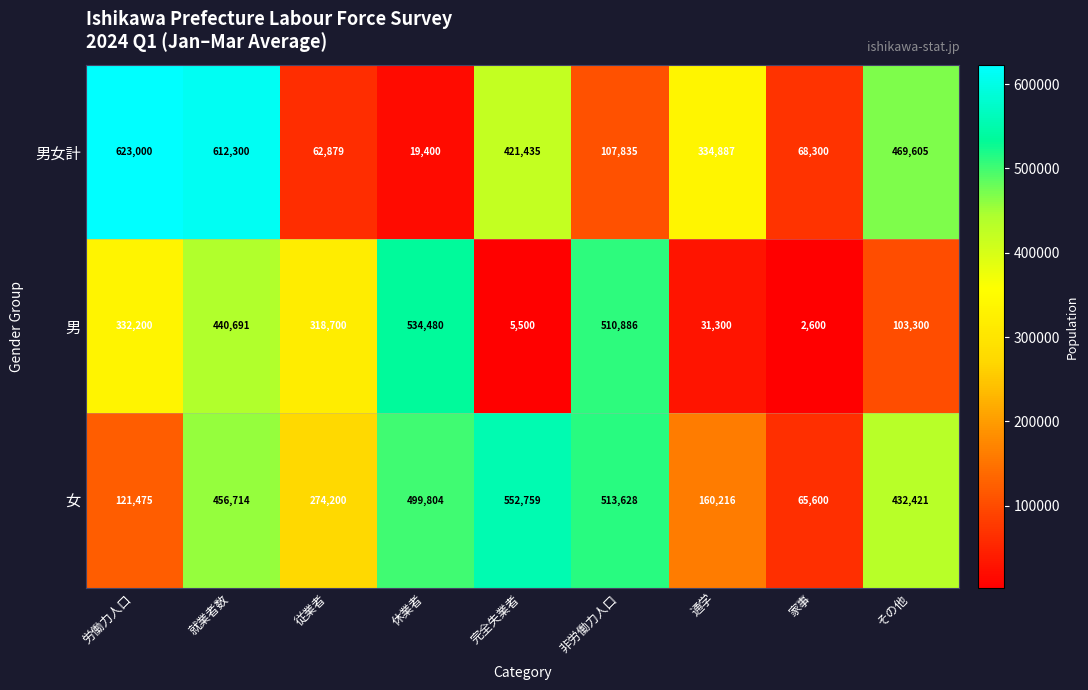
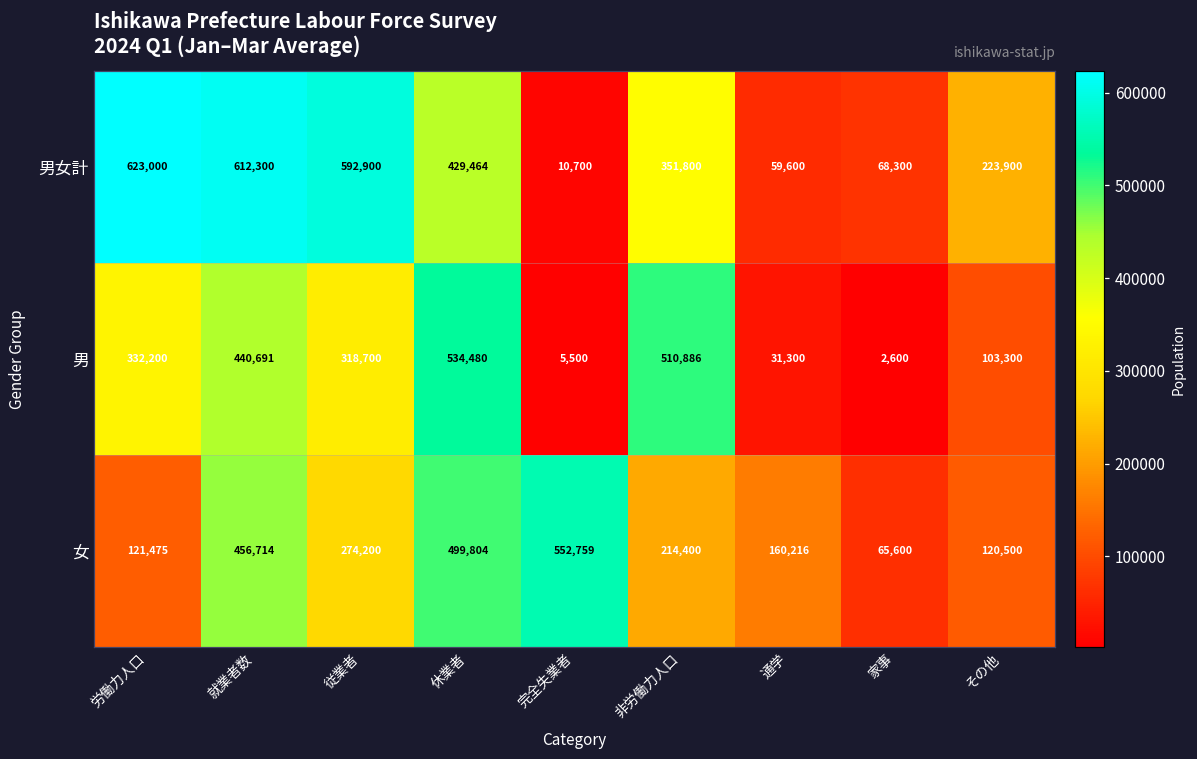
  {
    "男女計": {
      "労働力人口": "623,000",
      "就業者数": "612,300",
-     "従業者": "62,879",
-     "休業者": "19,400",
-     "完全失業者": "421,435",
-     "非労働力人口": "107,835",
-     "通学": "334,887",
+     "従業者": "592,900",
+     "休業者": "429,464",
+     "完全失業者": "10,700",
+     "非労働力人口": "351,800",
+     "通学": "59,600",
      "家事": "68,300",
-     "その他": "469,605"
+     "その他": "223,900"
    },
    "男": {
      "労働力人口": "332,200",
      "就業者数": "440,691",
      "従業者": "318,700",
      "休業者": "534,480",
      "完全失業者": "5,500",
      "非労働力人口": "510,886",
      "通学": "31,300",
      "家事": "2,600",
      "その他": "103,300"
    },
    "女": {
      "労働力人口": "121,475",
      "就業者数": "456,714",
      "従業者": "274,200",
      "休業者": "499,804",
      "完全失業者": "552,759",
-     "非労働力人口": "513,628",
+     "非労働力人口": "214,400",
      "通学": "160,216",
      "家事": "65,600",
-     "その他": "432,421"
+     "その他": "120,500"
    }
  }
